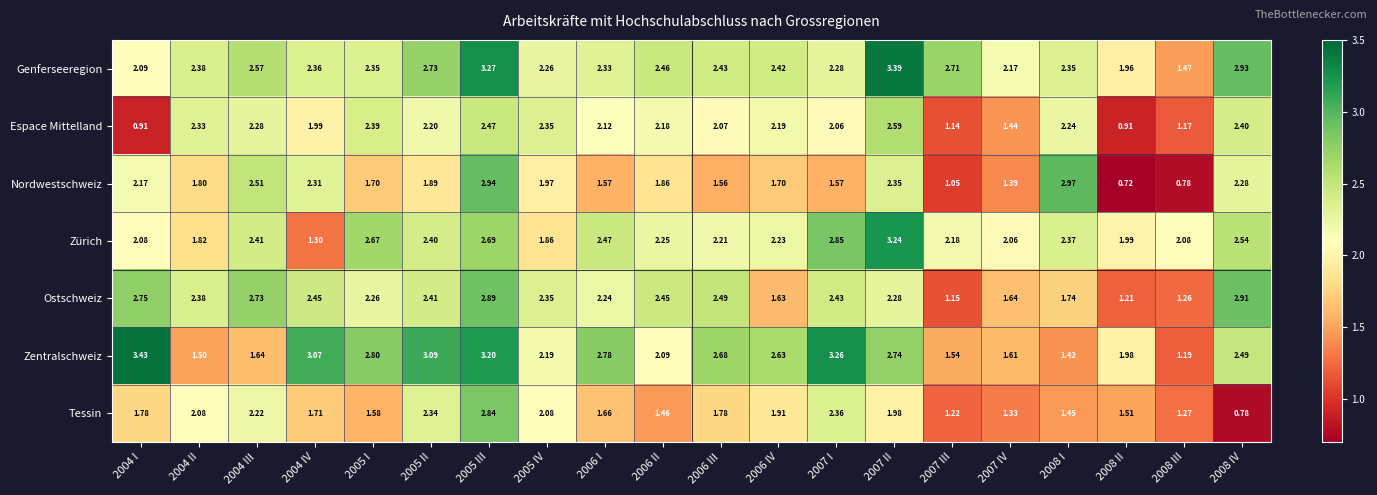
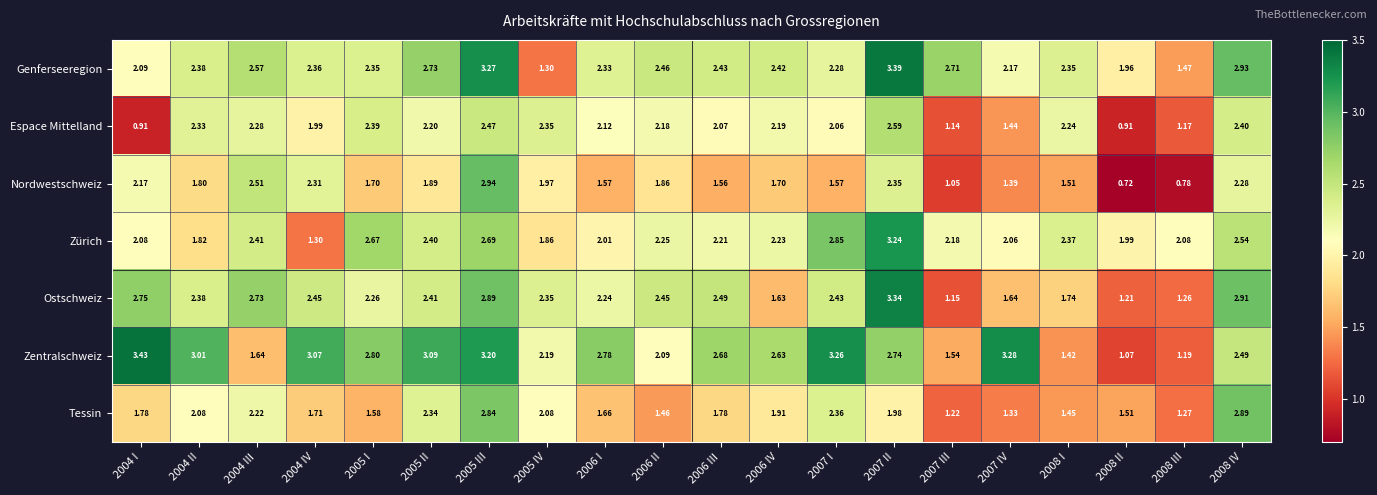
  {
    "Genferseeregion": {
      "2004 I": 2.09,
      "2004 II": 2.38,
      "2004 III": 2.57,
      "2004 IV": 2.36,
      "2005 I": 2.35,
      "2005 II": 2.73,
      "2005 III": 3.27,
-     "2005 IV": 2.26,
+     "2005 IV": 1.30,
      "2006 I": 2.33,
      "2006 II": 2.46,
      "2006 III": 2.43,
      "2006 IV": 2.42,
      "2007 I": 2.28,
      "2007 II": 3.39,
      "2007 III": 2.71,
      "2007 IV": 2.17,
      "2008 I": 2.35,
      "2008 II": 1.96,
      "2008 III": 1.47,
      "2008 IV": 2.93
    },
    "Espace Mittelland": {
      "2004 I": 0.91,
      "2004 II": 2.33,
      "2004 III": 2.28,
      "2004 IV": 1.99,
      "2005 I": 2.39,
      "2005 II": 2.20,
      "2005 III": 2.47,
      "2005 IV": 2.35,
      "2006 I": 2.12,
      "2006 II": 2.18,
      "2006 III": 2.07,
      "2006 IV": 2.19,
      "2007 I": 2.06,
      "2007 II": 2.59,
      "2007 III": 1.14,
      "2007 IV": 1.44,
      "2008 I": 2.24,
      "2008 II": 0.91,
      "2008 III": 1.17,
      "2008 IV": 2.40
    },
    "Nordwestschweiz": {
      "2004 I": 2.17,
      "2004 II": 1.80,
      "2004 III": 2.51,
      "2004 IV": 2.31,
      "2005 I": 1.70,
      "2005 II": 1.89,
      "2005 III": 2.94,
      "2005 IV": 1.97,
      "2006 I": 1.57,
      "2006 II": 1.86,
      "2006 III": 1.56,
      "2006 IV": 1.70,
      "2007 I": 1.57,
      "2007 II": 2.35,
      "2007 III": 1.05,
      "2007 IV": 1.39,
-     "2008 I": 2.97,
+     "2008 I": 1.51,
      "2008 II": 0.72,
      "2008 III": 0.78,
      "2008 IV": 2.28
    },
    "Zürich": {
      "2004 I": 2.08,
      "2004 II": 1.82,
      "2004 III": 2.41,
      "2004 IV": 1.30,
      "2005 I": 2.67,
      "2005 II": 2.40,
      "2005 III": 2.69,
      "2005 IV": 1.86,
-     "2006 I": 2.47,
+     "2006 I": 2.01,
      "2006 II": 2.25,
      "2006 III": 2.21,
      "2006 IV": 2.23,
      "2007 I": 2.85,
      "2007 II": 3.24,
      "2007 III": 2.18,
      "2007 IV": 2.06,
      "2008 I": 2.37,
      "2008 II": 1.99,
      "2008 III": 2.08,
      "2008 IV": 2.54
    },
    "Ostschweiz": {
      "2004 I": 2.75,
      "2004 II": 2.38,
      "2004 III": 2.73,
      "2004 IV": 2.45,
      "2005 I": 2.26,
      "2005 II": 2.41,
      "2005 III": 2.89,
      "2005 IV": 2.35,
      "2006 I": 2.24,
      "2006 II": 2.45,
      "2006 III": 2.49,
      "2006 IV": 1.63,
      "2007 I": 2.43,
-     "2007 II": 2.28,
+     "2007 II": 3.34,
      "2007 III": 1.15,
      "2007 IV": 1.64,
      "2008 I": 1.74,
      "2008 II": 1.21,
      "2008 III": 1.26,
      "2008 IV": 2.91
    },
    "Zentralschweiz": {
      "2004 I": 3.43,
-     "2004 II": 1.50,
+     "2004 II": 3.01,
      "2004 III": 1.64,
      "2004 IV": 3.07,
      "2005 I": 2.80,
      "2005 II": 3.09,
      "2005 III": 3.20,
      "2005 IV": 2.19,
      "2006 I": 2.78,
      "2006 II": 2.09,
      "2006 III": 2.68,
      "2006 IV": 2.63,
      "2007 I": 3.26,
      "2007 II": 2.74,
      "2007 III": 1.54,
-     "2007 IV": 1.61,
+     "2007 IV": 3.28,
      "2008 I": 1.42,
-     "2008 II": 1.98,
+     "2008 II": 1.07,
      "2008 III": 1.19,
      "2008 IV": 2.49
    },
    "Tessin": {
      "2004 I": 1.78,
      "2004 II": 2.08,
      "2004 III": 2.22,
      "2004 IV": 1.71,
      "2005 I": 1.58,
      "2005 II": 2.34,
      "2005 III": 2.84,
      "2005 IV": 2.08,
      "2006 I": 1.66,
      "2006 II": 1.46,
      "2006 III": 1.78,
      "2006 IV": 1.91,
      "2007 I": 2.36,
      "2007 II": 1.98,
      "2007 III": 1.22,
      "2007 IV": 1.33,
      "2008 I": 1.45,
      "2008 II": 1.51,
      "2008 III": 1.27,
-     "2008 IV": 0.78
+     "2008 IV": 2.89
    }
  }
